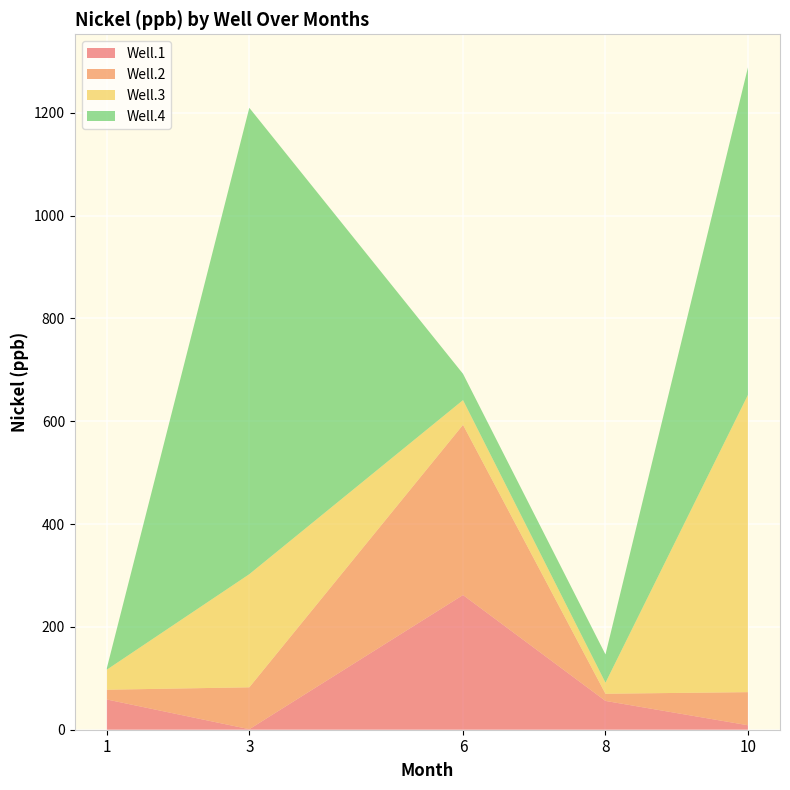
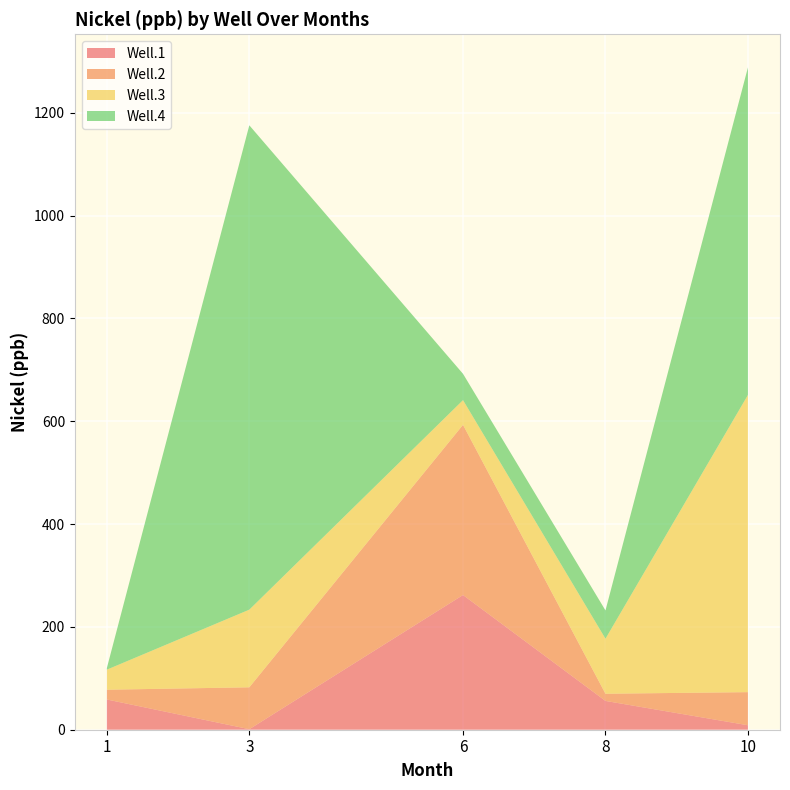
  {
    "Well.3": {
-     "3": 220,
+     "3": 150,
      "6": 50,
-     "8": 20,
+     "8": 110,
      "10": 580
    },
    "Well.4": {
-     "3": 910,
+     "3": 940,
      "6": 50,
      "8": 60,
      "10": 640
    }
  }
